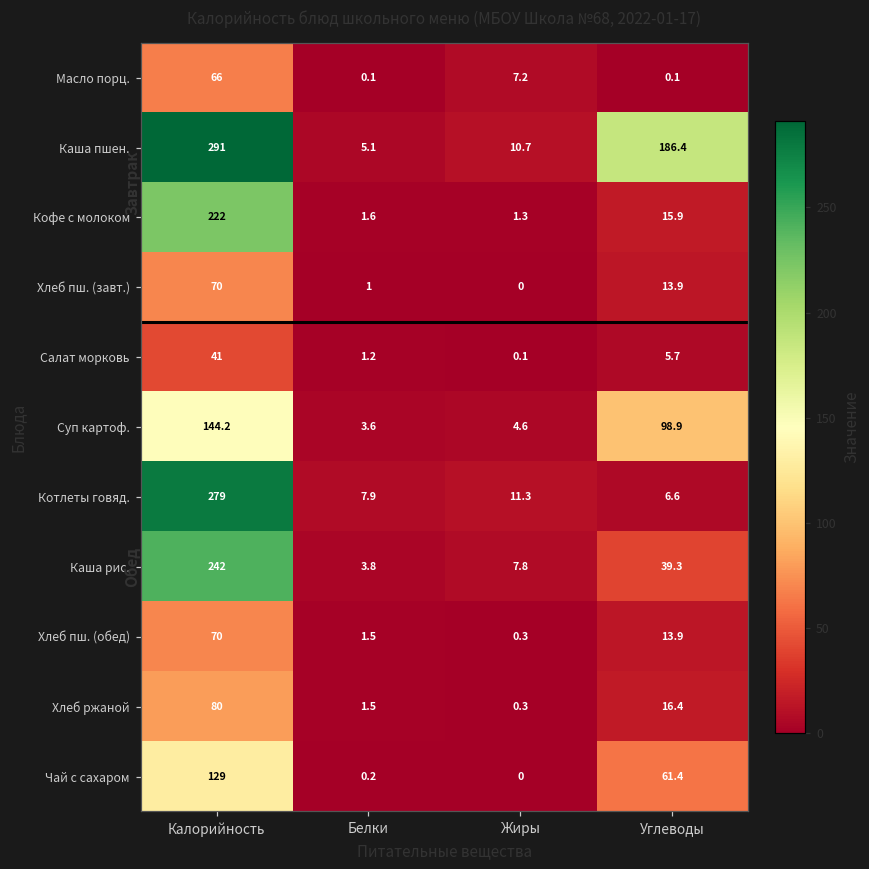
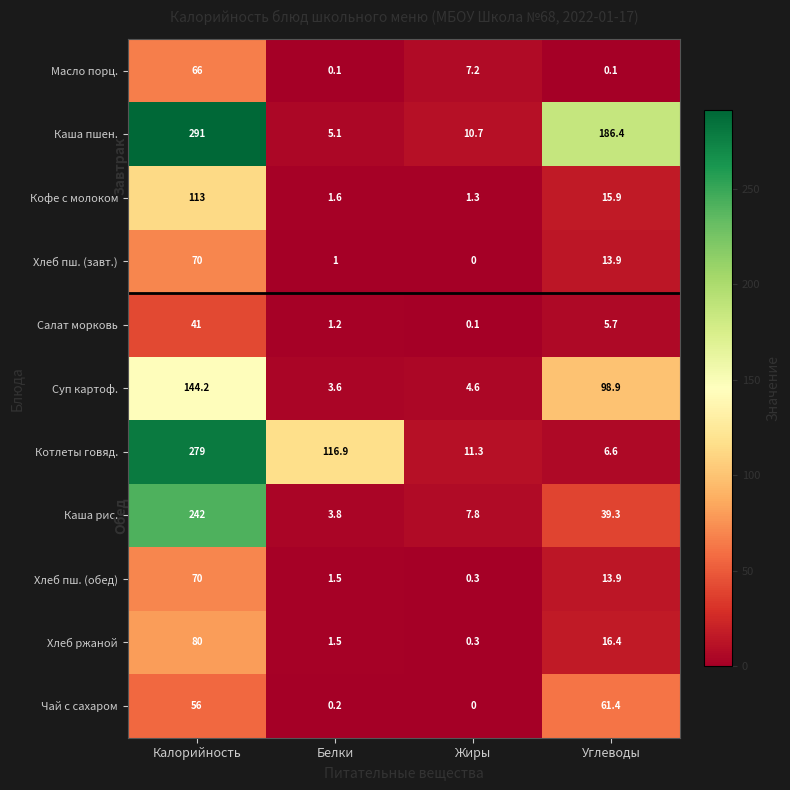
  {
    "Масло порц.": {
      "Калорийность": 66,
      "Белки": 0.1,
      "Жиры": 7.2,
      "Углеводы": 0.1
    },
    "Каша пшен.": {
      "Калорийность": 291,
      "Белки": 5.1,
      "Жиры": 10.7,
      "Углеводы": 186.4
    },
    "Кофе с молоком": {
-     "Калорийность": 222,
+     "Калорийность": 113,
      "Белки": 1.6,
      "Жиры": 1.3,
      "Углеводы": 15.9
    },
    "Хлеб пш. (завт.)": {
      "Калорийность": 70,
      "Белки": 1,
      "Жиры": 0,
      "Углеводы": 13.9
    },
    "Салат морковь": {
      "Калорийность": 41,
      "Белки": 1.2,
      "Жиры": 0.1,
      "Углеводы": 5.7
    },
    "Суп картоф.": {
      "Калорийность": 144.2,
      "Белки": 3.6,
      "Жиры": 4.6,
      "Углеводы": 98.9
    },
    "Котлеты говяд.": {
      "Калорийность": 279,
-     "Белки": 7.9,
+     "Белки": 116.9,
      "Жиры": 11.3,
      "Углеводы": 6.6
    },
    "Каша рис.": {
      "Калорийность": 242,
      "Белки": 3.8,
      "Жиры": 7.8,
      "Углеводы": 39.3
    },
    "Хлеб пш. (обед)": {
      "Калорийность": 70,
      "Белки": 1.5,
      "Жиры": 0.3,
      "Углеводы": 13.9
    },
    "Хлеб ржаной": {
      "Калорийность": 80,
      "Белки": 1.5,
      "Жиры": 0.3,
      "Углеводы": 16.4
    },
    "Чай с сахаром": {
-     "Калорийность": 129,
+     "Калорийность": 56,
      "Белки": 0.2,
      "Жиры": 0,
      "Углеводы": 61.4
    }
  }
